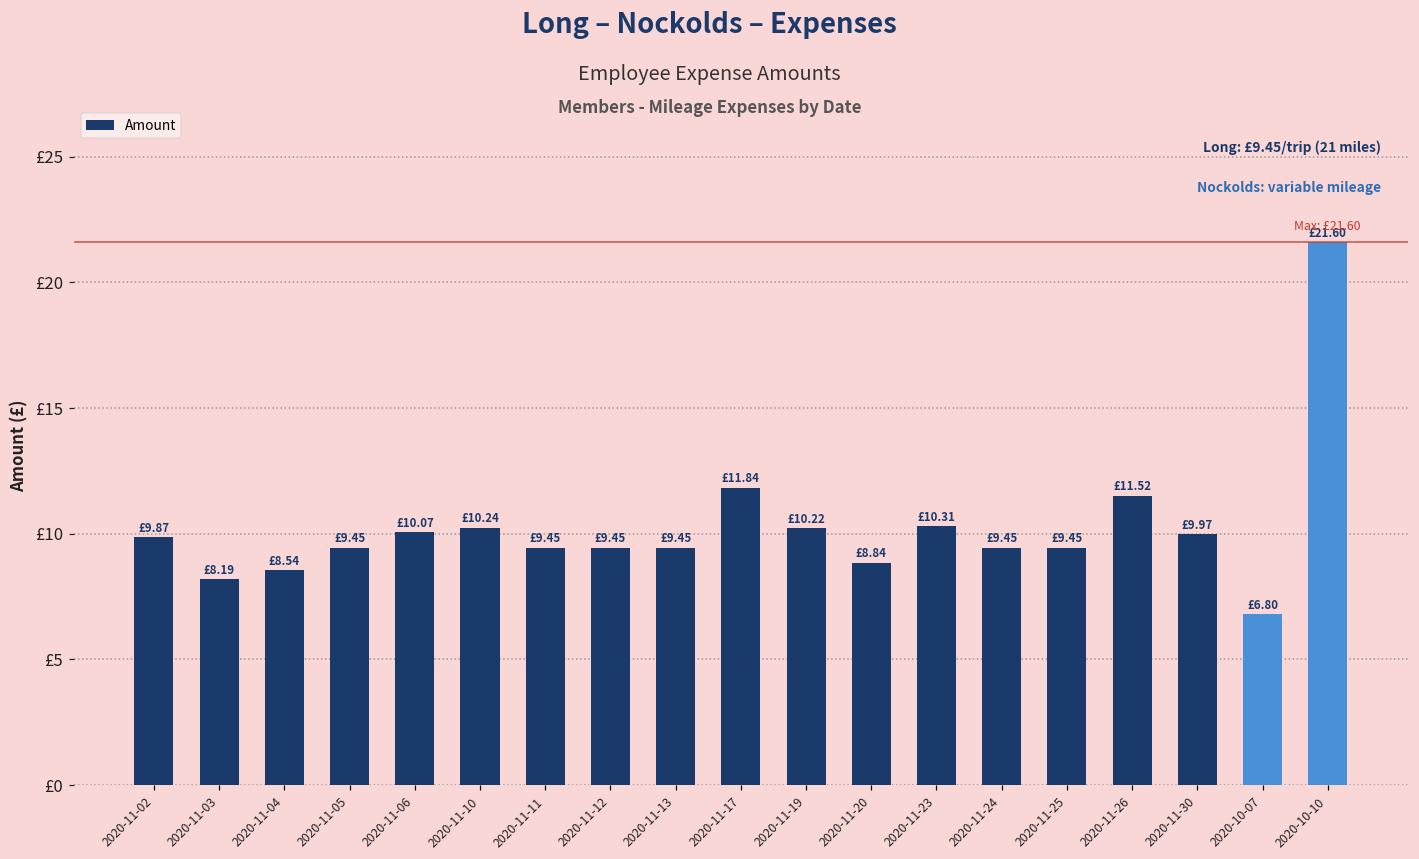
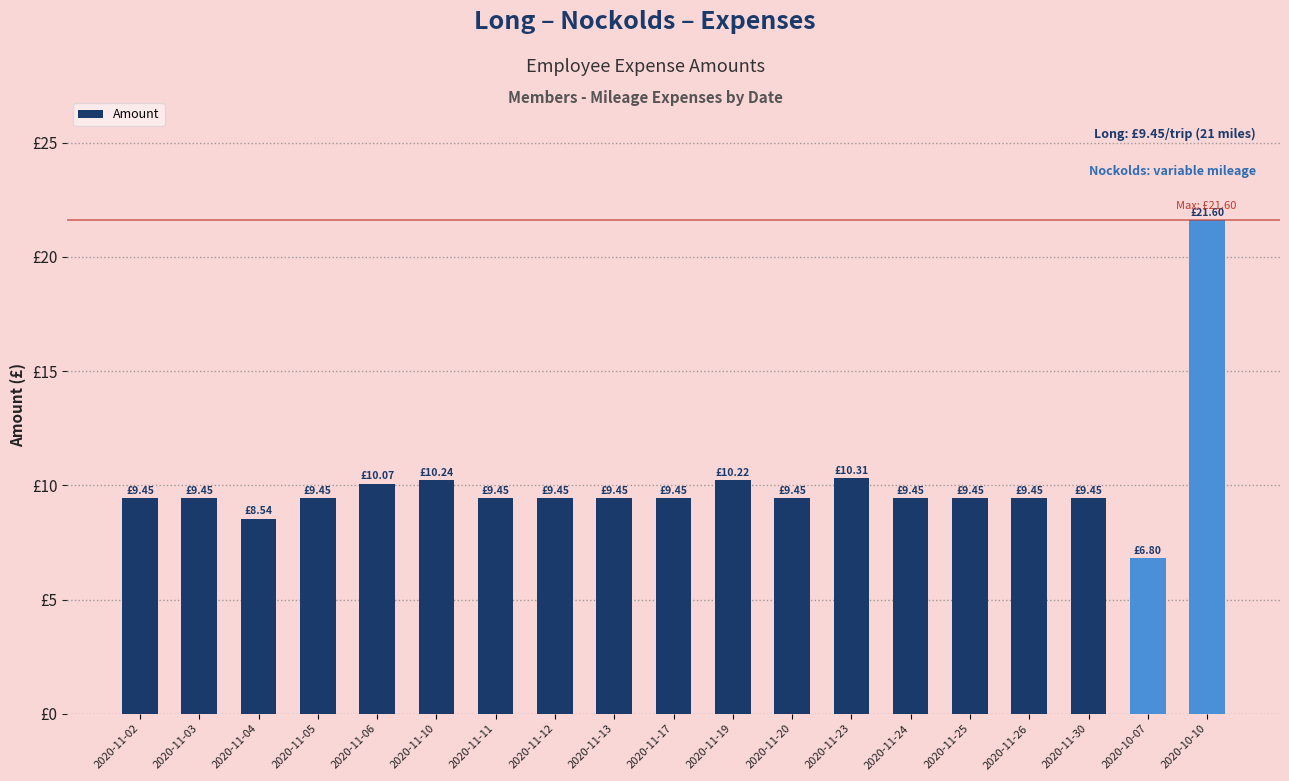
  {
-   "2020-11-02": "£9.87",
-   "2020-11-03": "£8.19",
+   "2020-11-02": "£9.45",
+   "2020-11-03": "£9.45",
    "2020-11-04": "£8.54",
    "2020-11-05": "£9.45",
    "2020-11-06": "£10.07",
    "2020-11-10": "£10.24",
    "2020-11-11": "£9.45",
    "2020-11-12": "£9.45",
    "2020-11-13": "£9.45",
-   "2020-11-17": "£11.84",
+   "2020-11-17": "£9.45",
    "2020-11-19": "£10.22",
-   "2020-11-20": "£8.84",
+   "2020-11-20": "£9.45",
    "2020-11-23": "£10.31",
    "2020-11-24": "£9.45",
    "2020-11-25": "£9.45",
-   "2020-11-26": "£11.52",
-   "2020-11-30": "£9.97",
+   "2020-11-26": "£9.45",
+   "2020-11-30": "£9.45",
    "2020-10-07": "£6.80"
  }
